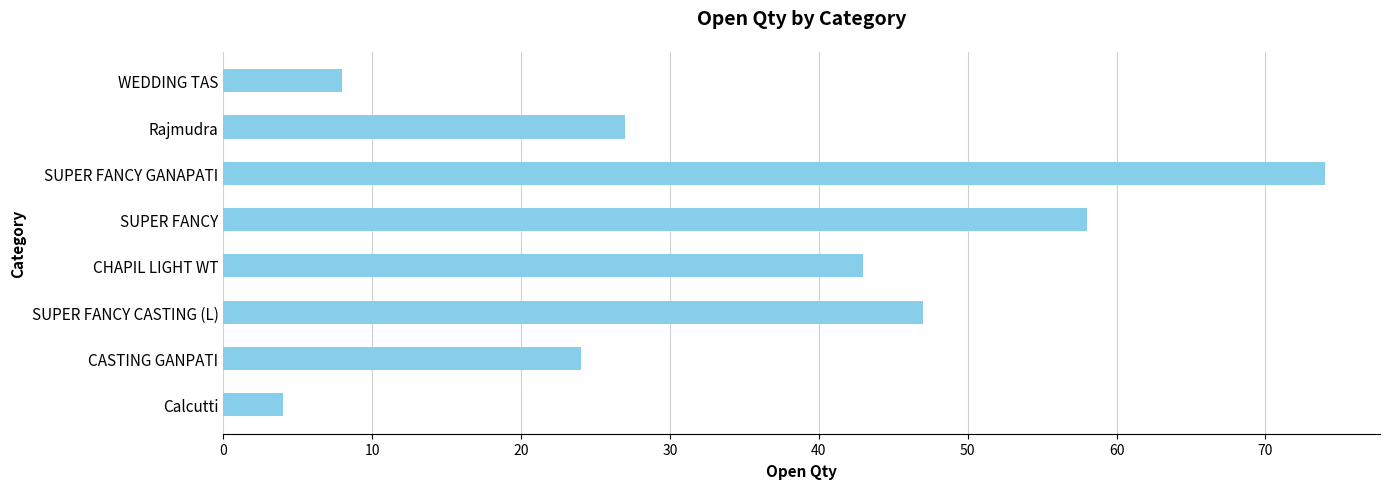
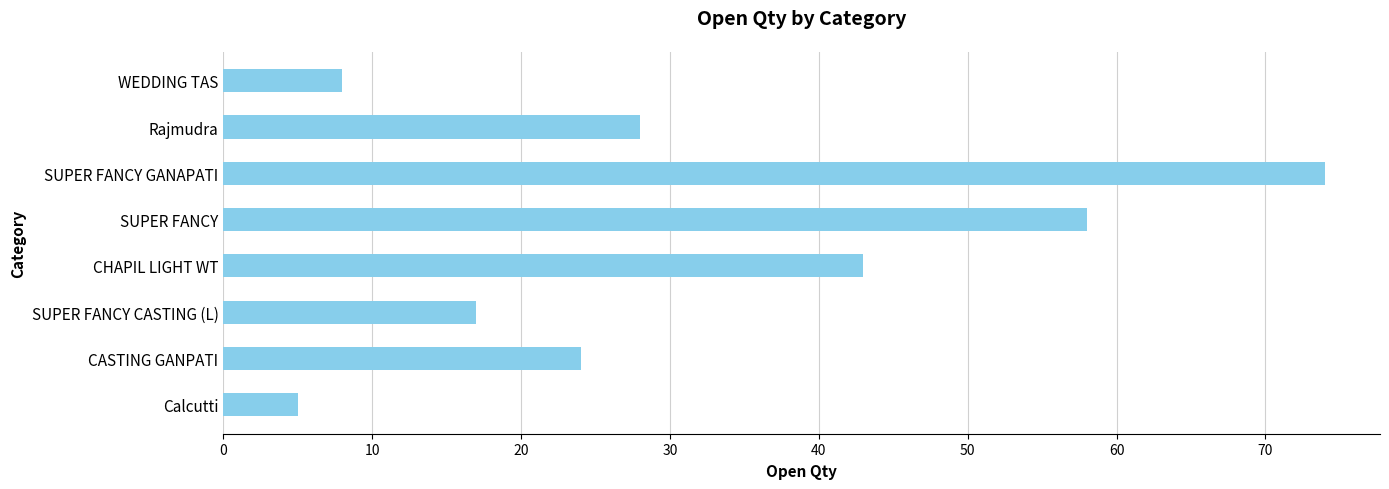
  {
    "WEDDING TAS": 8,
-   "Rajmudra": 27,
+   "Rajmudra": 28,
    "SUPER FANCY GANAPATI": 74,
    "SUPER FANCY": 58,
    "CHAPIL LIGHT WT": 43,
-   "SUPER FANCY CASTING (L)": 47,
+   "SUPER FANCY CASTING (L)": 17,
    "CASTING GANPATI": 24,
-   "Calcutti": 4
+   "Calcutti": 5
  }
